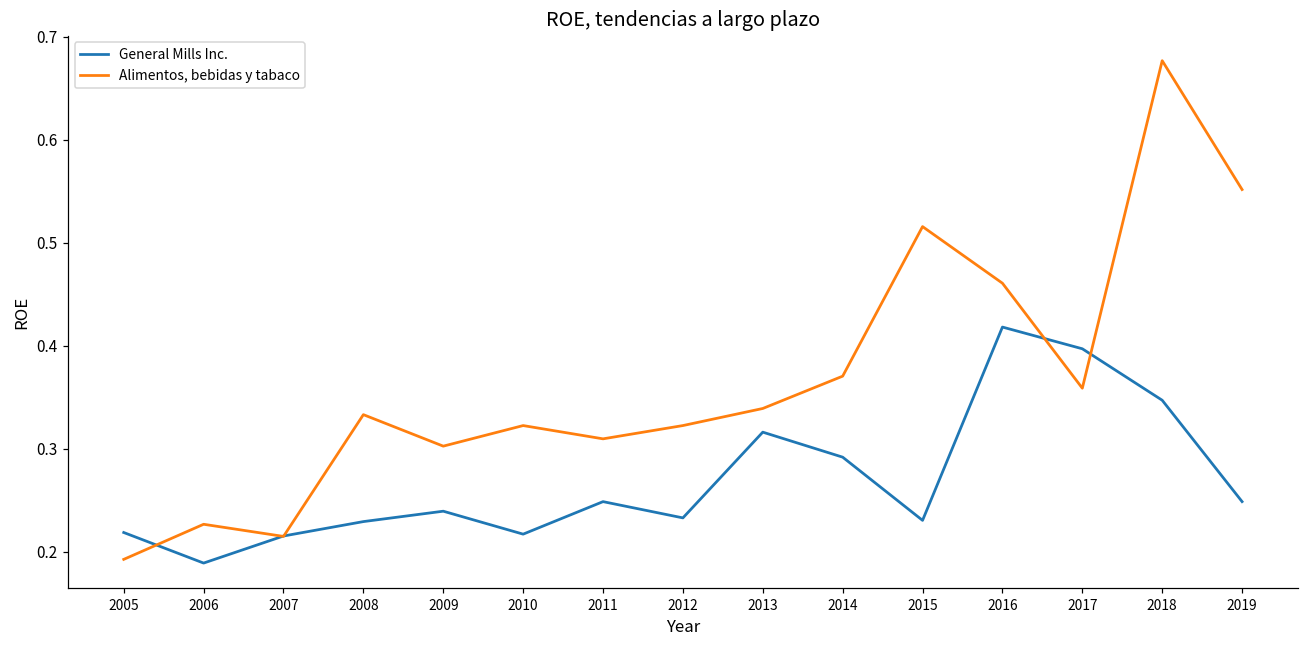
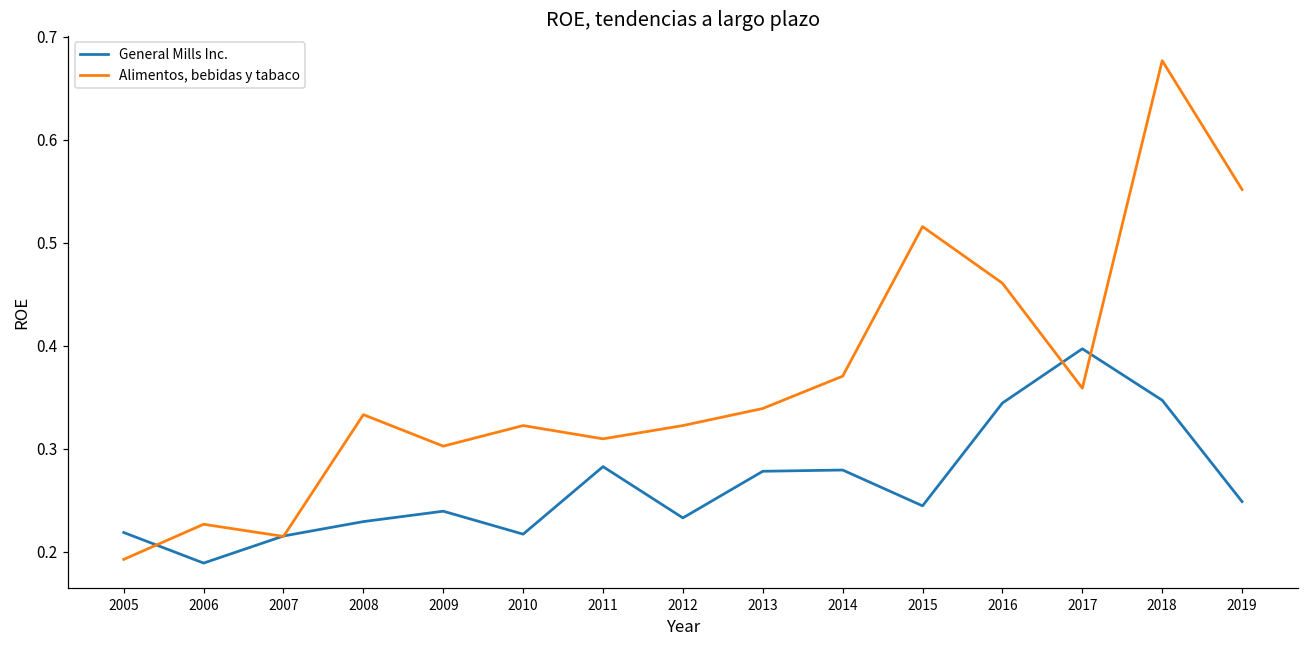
  {
    "General Mills Inc.": {
      "2005": 0.22,
      "2006": 0.19,
      "2008": 0.23,
      "2009": 0.24,
      "2010": 0.22,
-     "2011": 0.25,
+     "2011": 0.28,
      "2012": 0.23,
-     "2013": 0.32,
-     "2014": 0.29,
-     "2015": 0.23,
-     "2016": 0.42,
+     "2013": 0.28,
+     "2014": 0.28,
+     "2015": 0.24,
+     "2016": 0.34,
      "2017": 0.40,
      "2018": 0.35,
      "2019": 0.25
    },
    "Alimentos, bebidas y tabaco": {
      "2005": 0.19,
      "2006": 0.23,
      "2008": 0.33,
      "2009": 0.30,
      "2010": 0.32,
      "2011": 0.31,
      "2012": 0.32,
      "2013": 0.34,
      "2014": 0.37,
      "2015": 0.52,
      "2016": 0.46,
      "2017": 0.36,
      "2018": 0.68,
      "2019": 0.55
    }
  }
